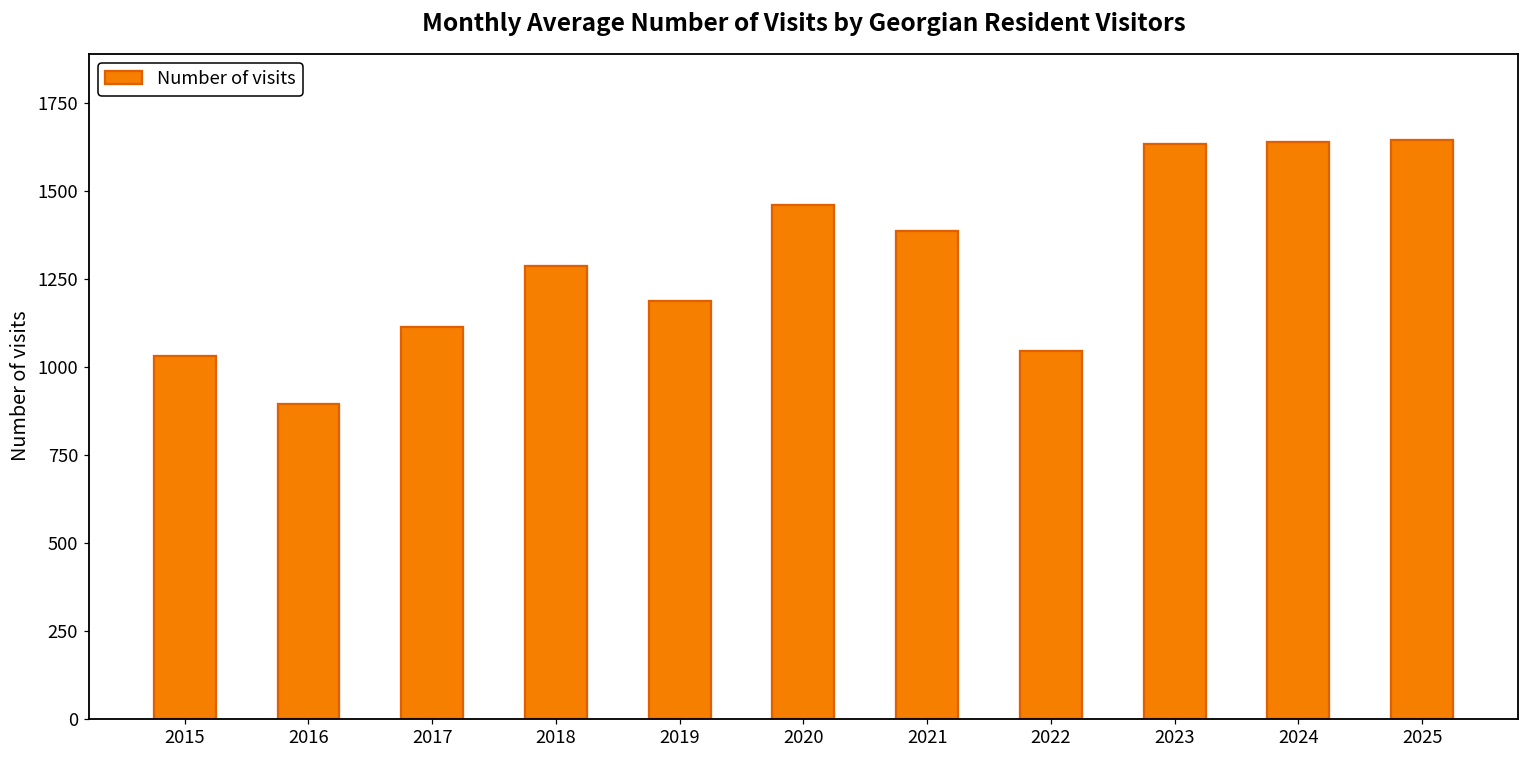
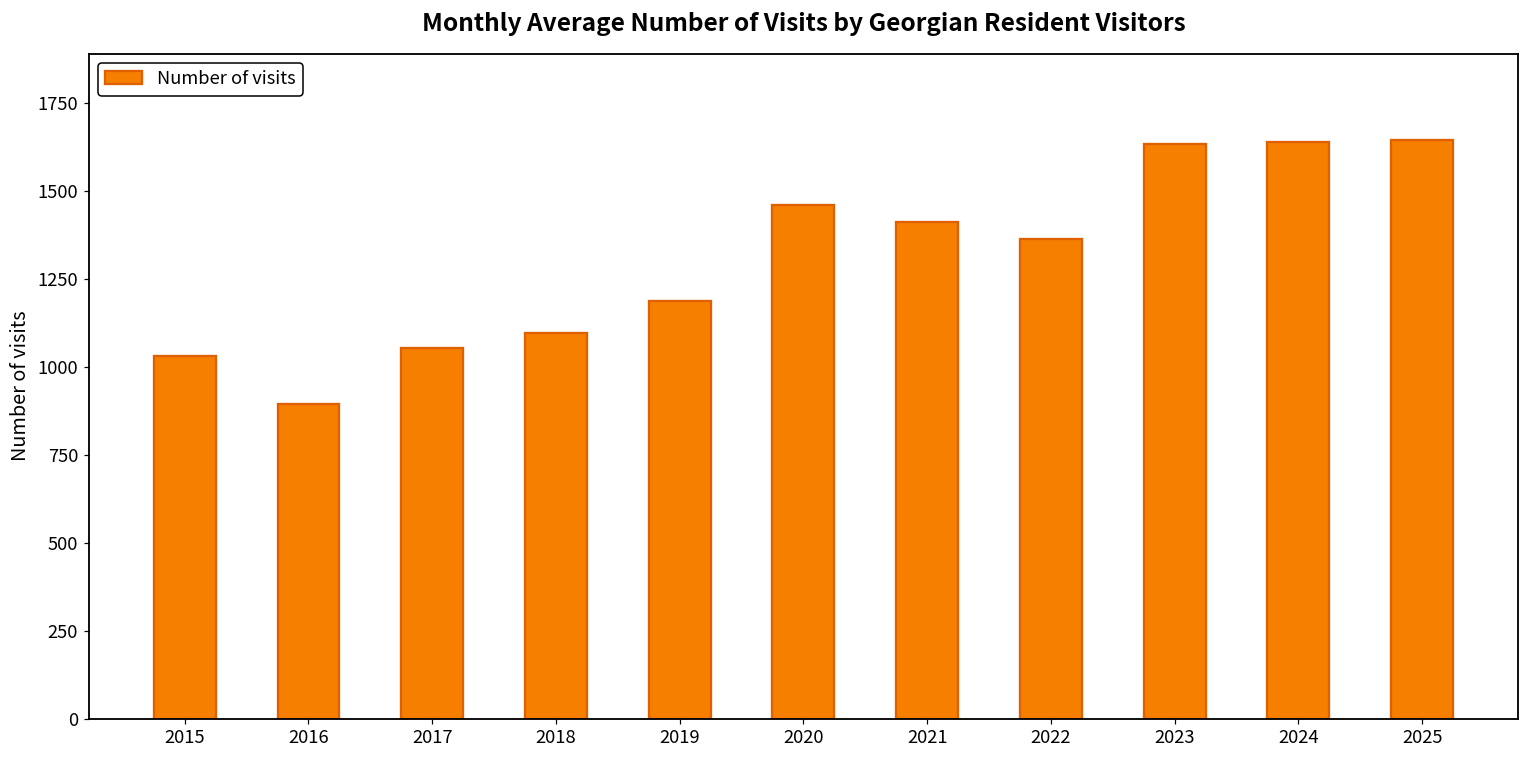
  {
    "2015": 1030,
    "2016": 890,
-   "2017": 1110,
-   "2018": 1290,
+   "2017": 1050,
+   "2018": 1090,
    "2019": 1190,
    "2020": 1460,
-   "2021": 1380,
-   "2022": 1040,
+   "2021": 1410,
+   "2022": 1360,
    "2023": 1630,
    "2024": 1640,
    "2025": 1640
  }
